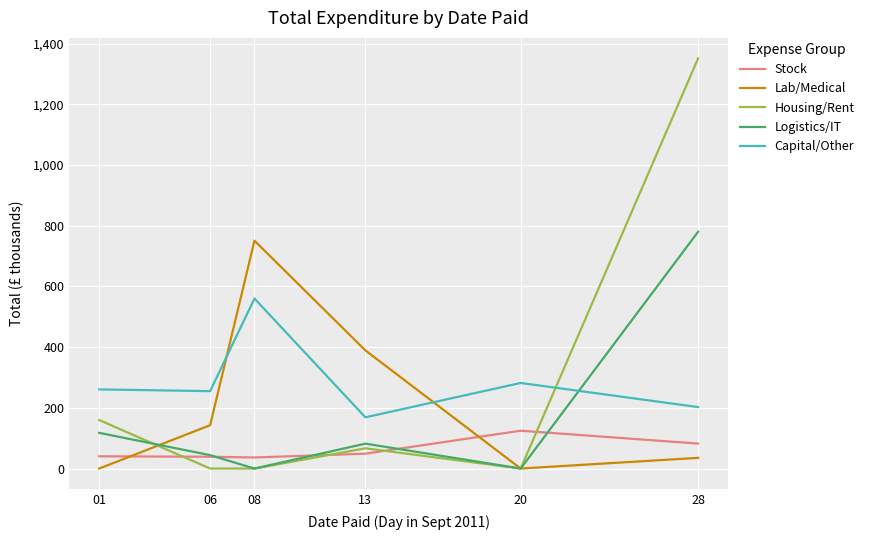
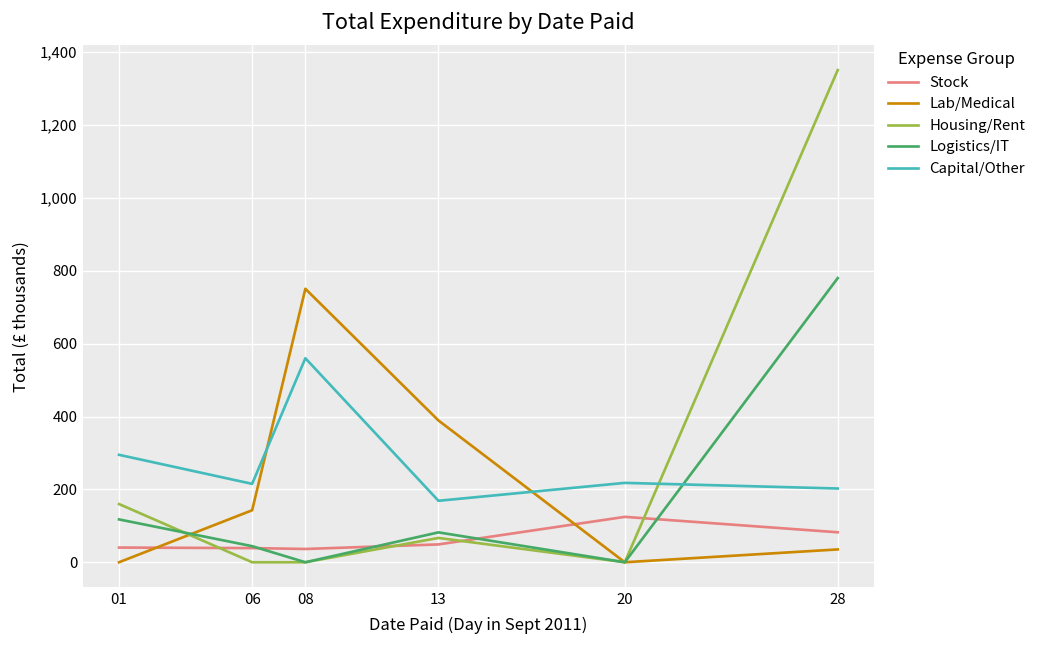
  {
    "Stock": {
      "01": "40",
      "08": "40",
      "13": "50",
      "20": "120",
      "28": "80"
    },
    "Lab/Medical": {
      "01": "0",
      "06": "140",
      "08": "750",
      "13": "390",
      "28": "40"
    },
    "Housing/Rent": {
      "01": "160",
      "06": "0",
      "13": "70",
      "28": "1,350"
    },
    "Logistics/IT": {
      "01": "120",
      "13": "80",
      "28": "780"
    },
    "Capital/Other": {
-     "01": "260",
-     "06": "250",
+     "01": "290",
+     "06": "220",
      "08": "560",
      "13": "170",
-     "20": "280",
+     "20": "220",
      "28": "200"
    }
  }
